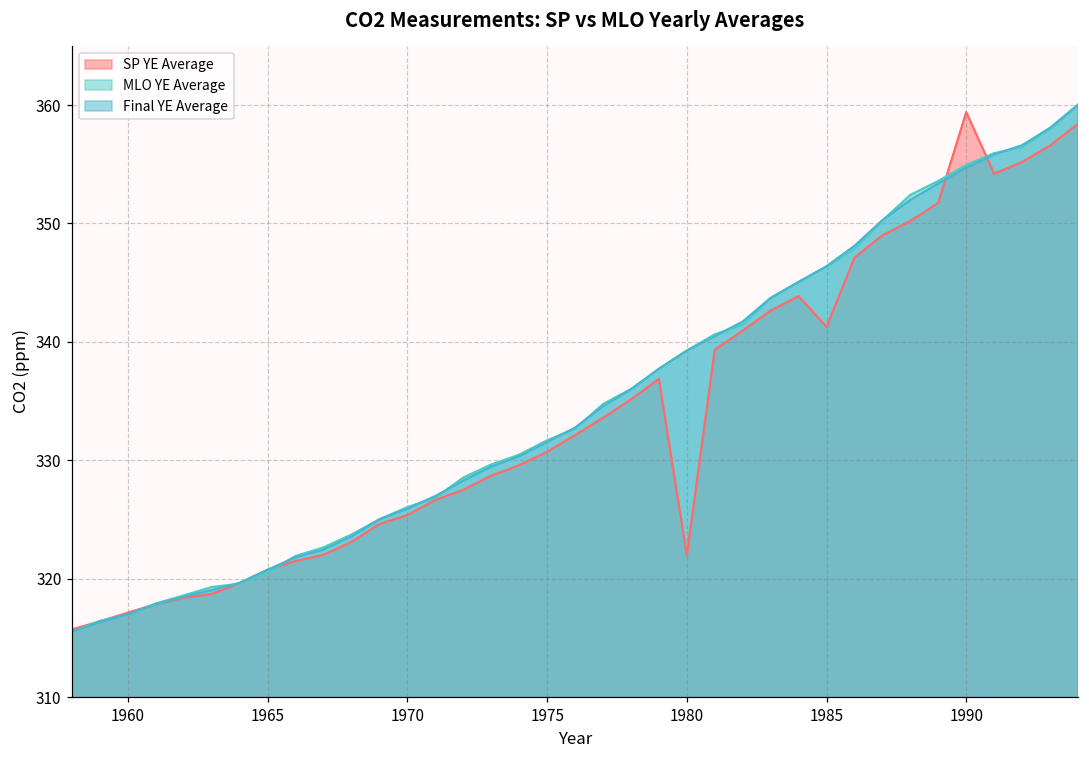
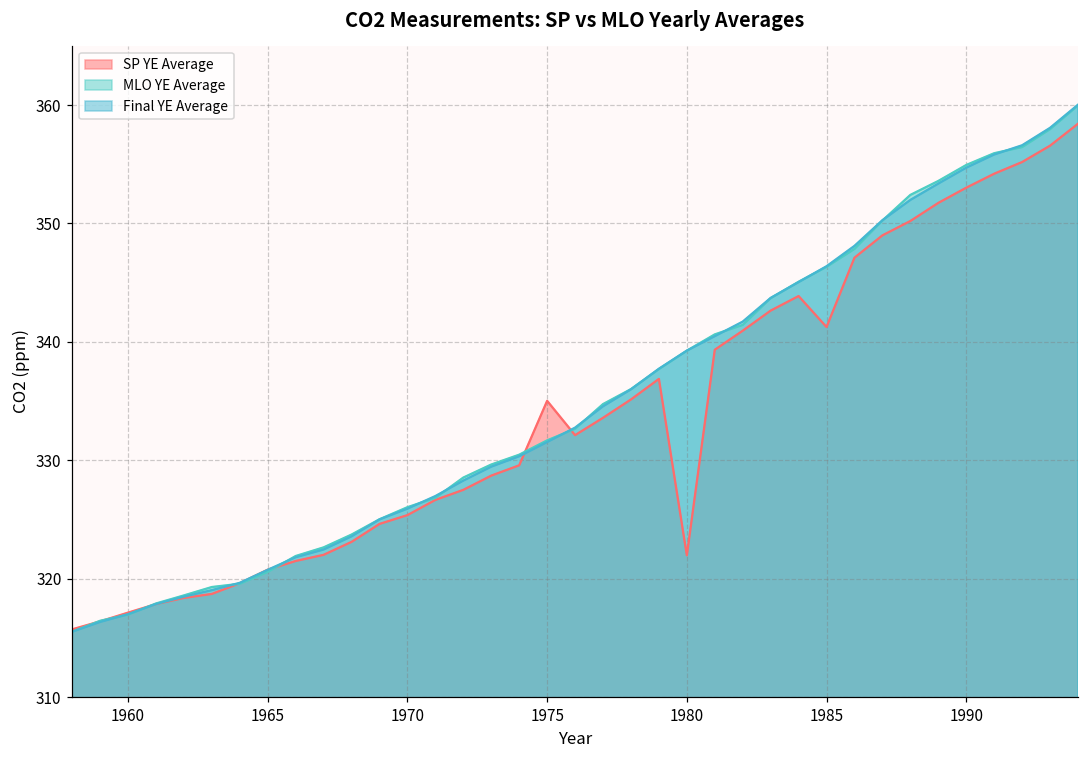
  {
    "SP YE Average": {
      "1970": 325.4,
-     "1975": 330.7,
+     "1975": 335.0,
      "1980": 322.0,
      "1985": 341.3,
-     "1990": 359.4
+     "1990": 353.0
    }
  }
